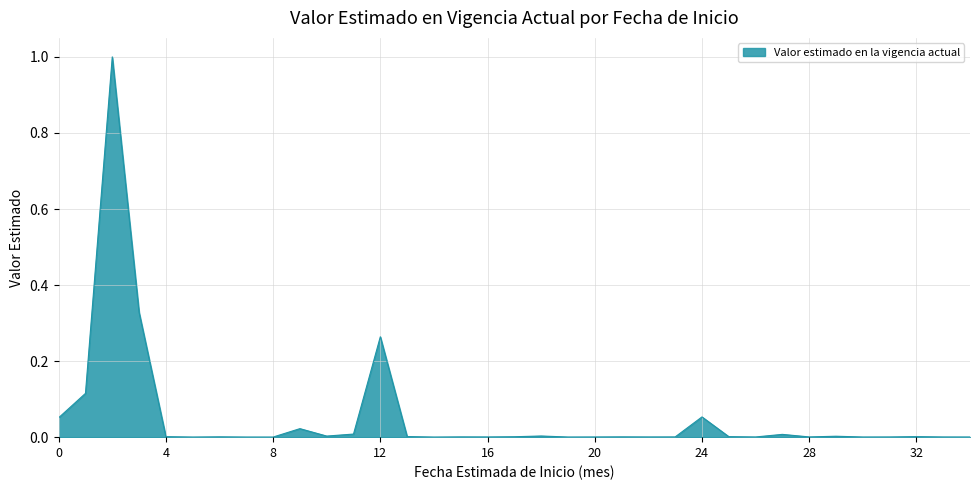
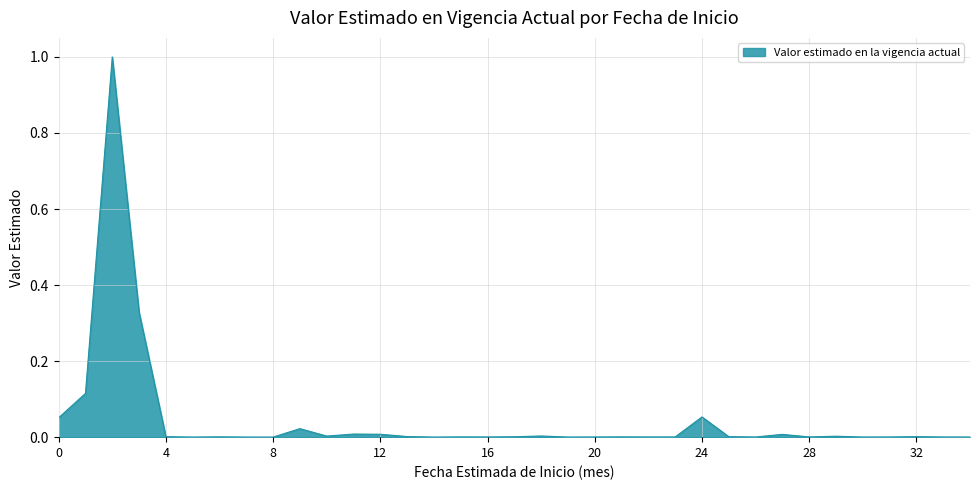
  {
    "0": 0.05,
    "4": 0.00,
    "8": 0.00,
-   "12": 0.26,
+   "12": 0.01,
    "16": 0.00,
    "20": 0.00,
    "24": 0.05,
    "28": 0.00,
    "32": 0.00
  }
